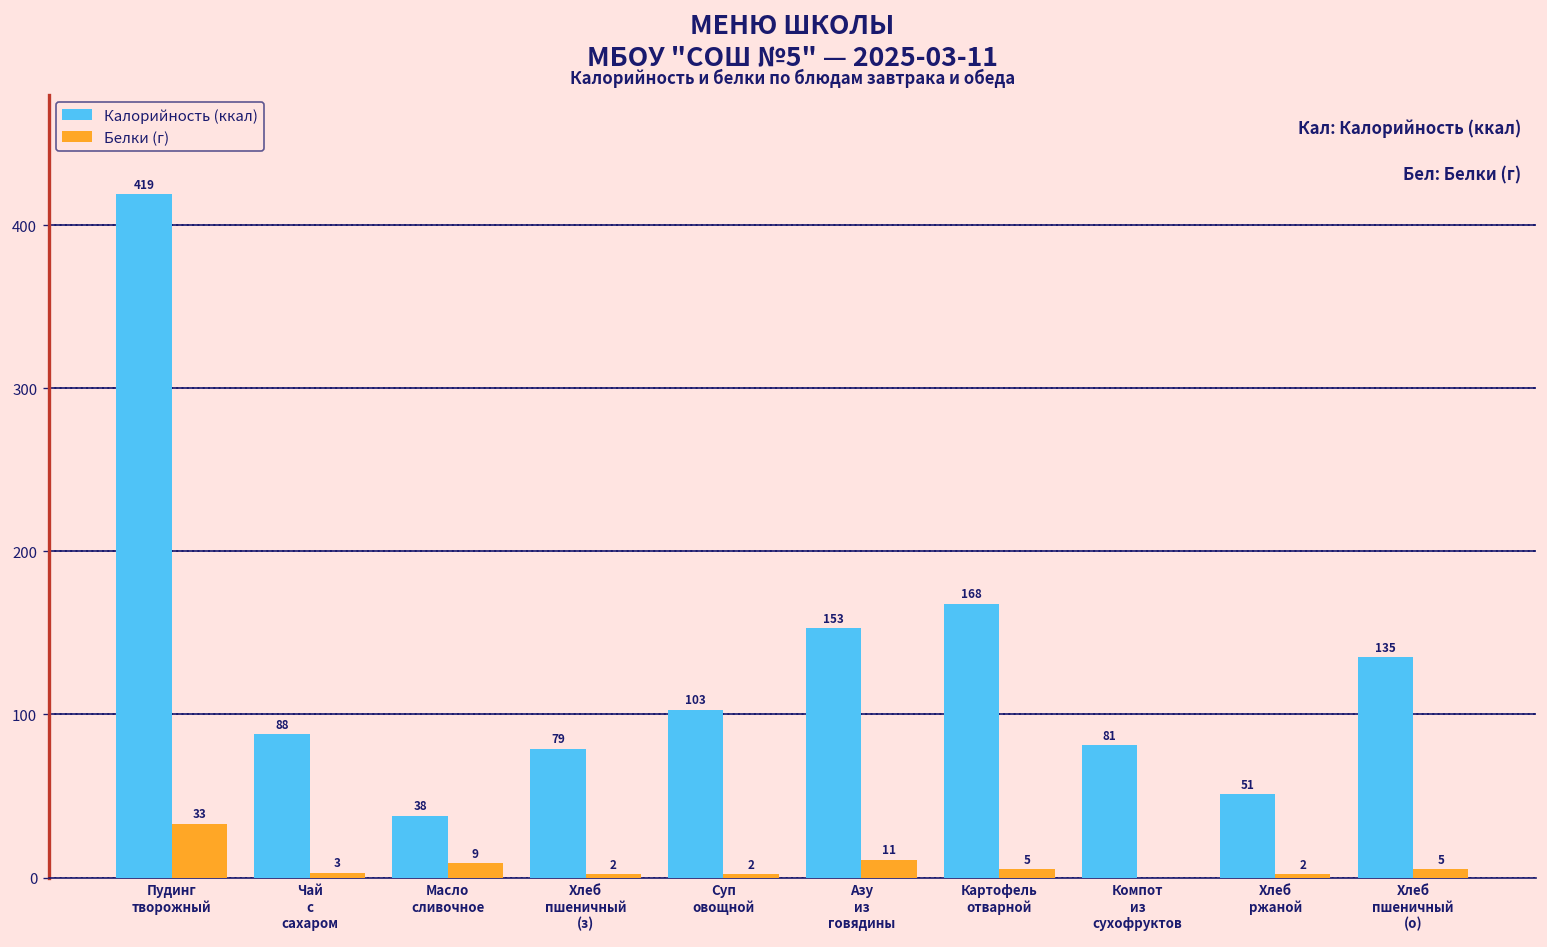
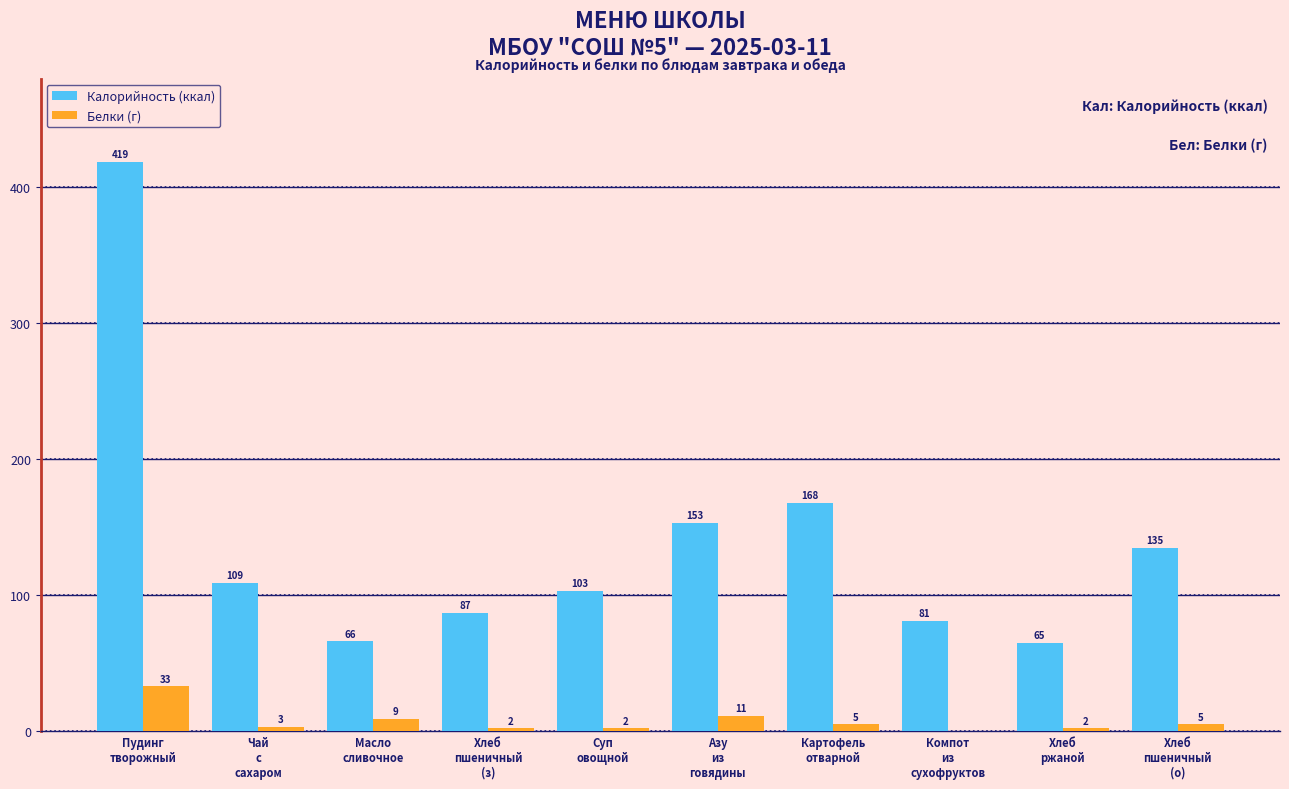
  {
    "Калорийность (ккал)": {
      "Пудинг творожный": 419,
-     "Чай с сахаром": 88,
-     "Масло сливочное": 38,
-     "Хлеб пшеничный (з)": 79,
+     "Чай с сахаром": 109,
+     "Масло сливочное": 66,
+     "Хлеб пшеничный (з)": 87,
      "Суп овощной": 103,
      "Азу из говядины": 153,
      "Картофель отварной": 168,
      "Компот из сухофруктов": 81,
-     "Хлеб ржаной": 51,
+     "Хлеб ржаной": 65,
      "Хлеб пшеничный (о)": 135
    },
    "Белки (г)": {
      "Пудинг творожный": 33,
      "Чай с сахаром": 3,
      "Масло сливочное": 9,
      "Хлеб пшеничный (з)": 2,
      "Суп овощной": 2,
      "Азу из говядины": 11,
      "Картофель отварной": 5,
      "Хлеб ржаной": 2,
      "Хлеб пшеничный (о)": 5
    }
  }
